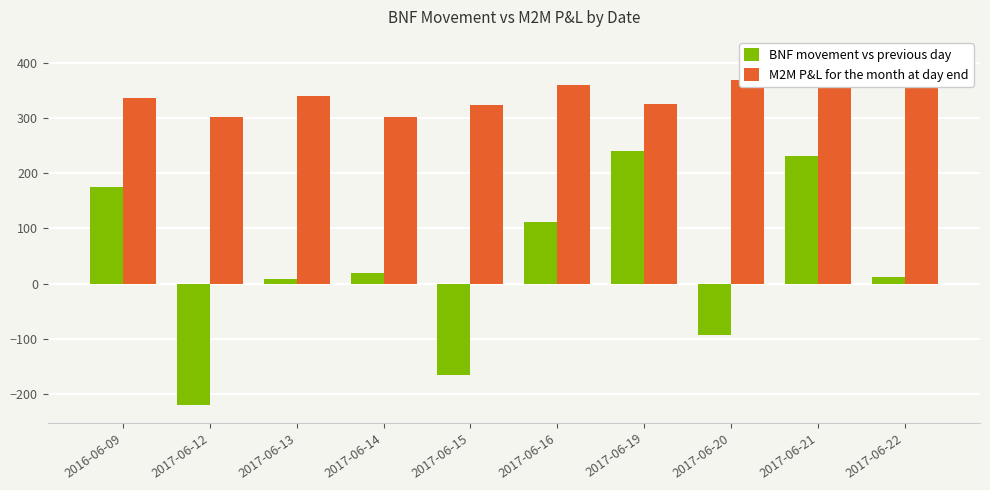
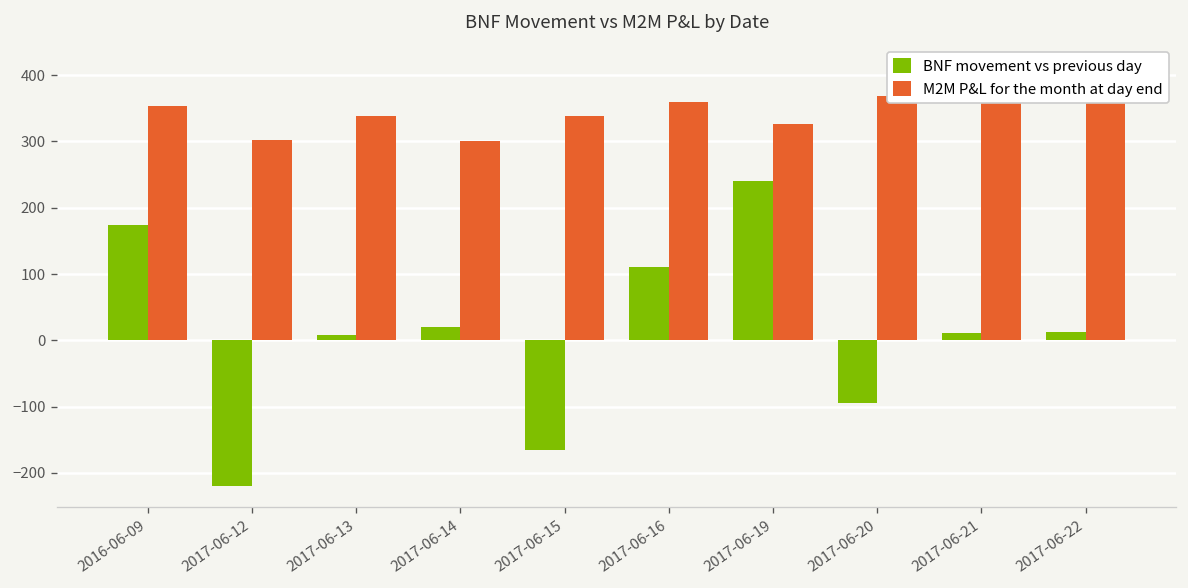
  {
    "BNF movement vs previous day": {
      "2016-06-09": 170,
      "2017-06-12": -220,
      "2017-06-13": 10,
      "2017-06-14": 20,
      "2017-06-15": -170,
      "2017-06-16": 110,
      "2017-06-19": 240,
      "2017-06-20": -90,
-     "2017-06-21": 230,
+     "2017-06-21": 10,
      "2017-06-22": 10
    },
    "M2M P&L for the month at day end": {
-     "2016-06-09": 340,
+     "2016-06-09": 350,
      "2017-06-12": 300,
      "2017-06-13": 340,
      "2017-06-14": 300,
-     "2017-06-15": 320,
+     "2017-06-15": 340,
      "2017-06-16": 360,
      "2017-06-19": 330
    }
  }
